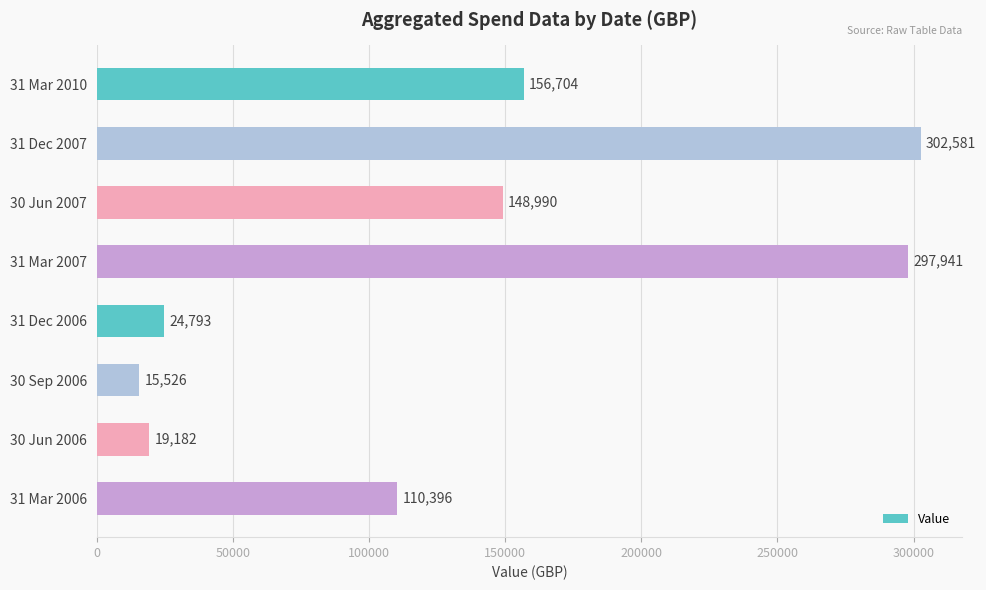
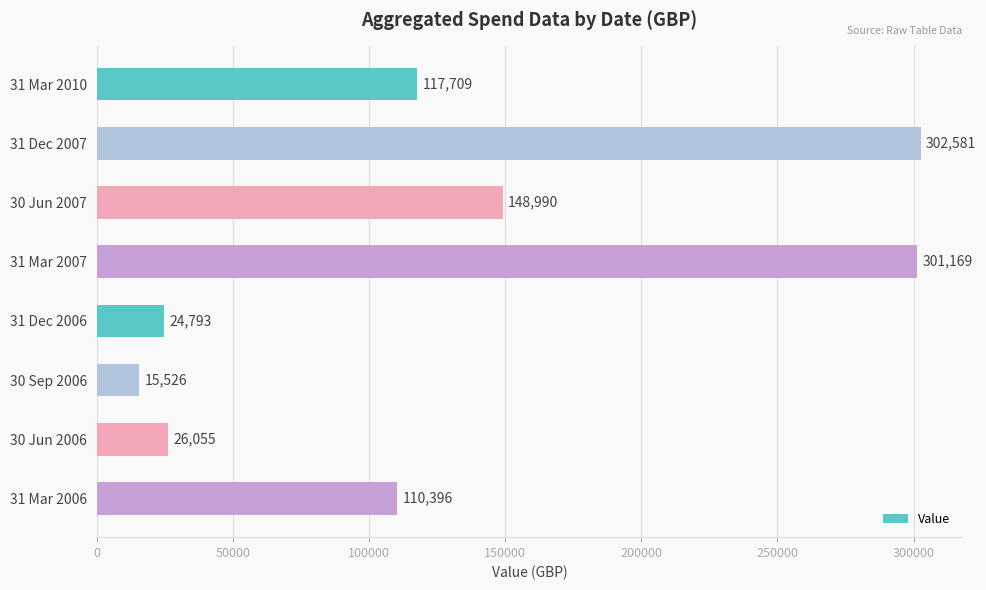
  {
-   "31 Mar 2010": "156,704",
+   "31 Mar 2010": "117,709",
    "31 Dec 2007": "302,581",
    "30 Jun 2007": "148,990",
-   "31 Mar 2007": "297,941",
+   "31 Mar 2007": "301,169",
    "31 Dec 2006": "24,793",
    "30 Sep 2006": "15,526",
-   "30 Jun 2006": "19,182",
+   "30 Jun 2006": "26,055",
    "31 Mar 2006": "110,396"
  }
